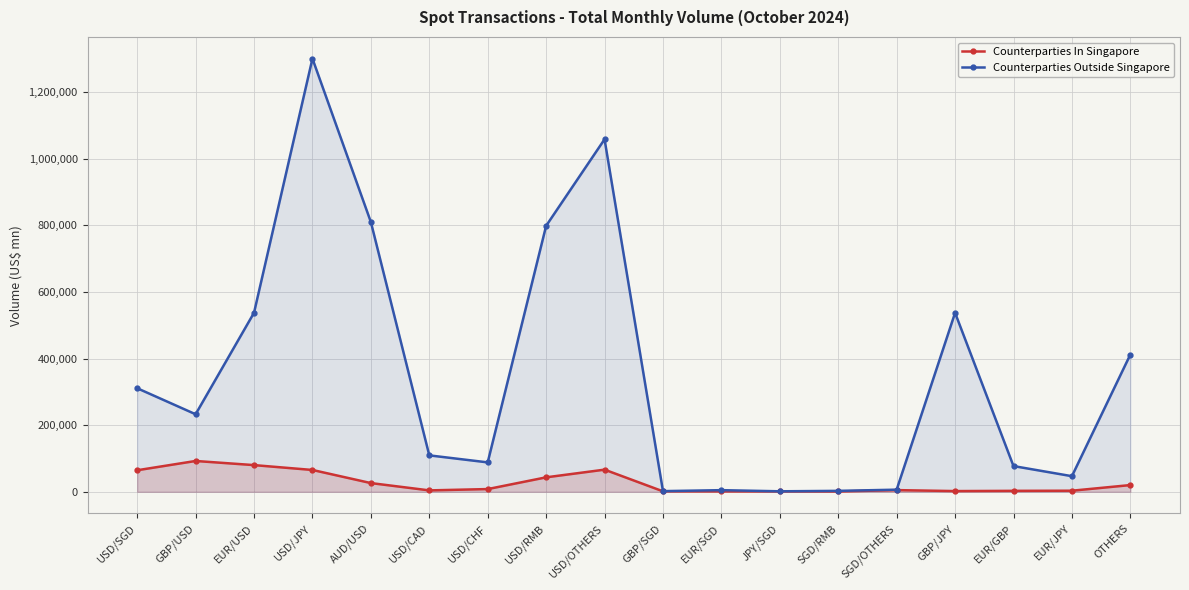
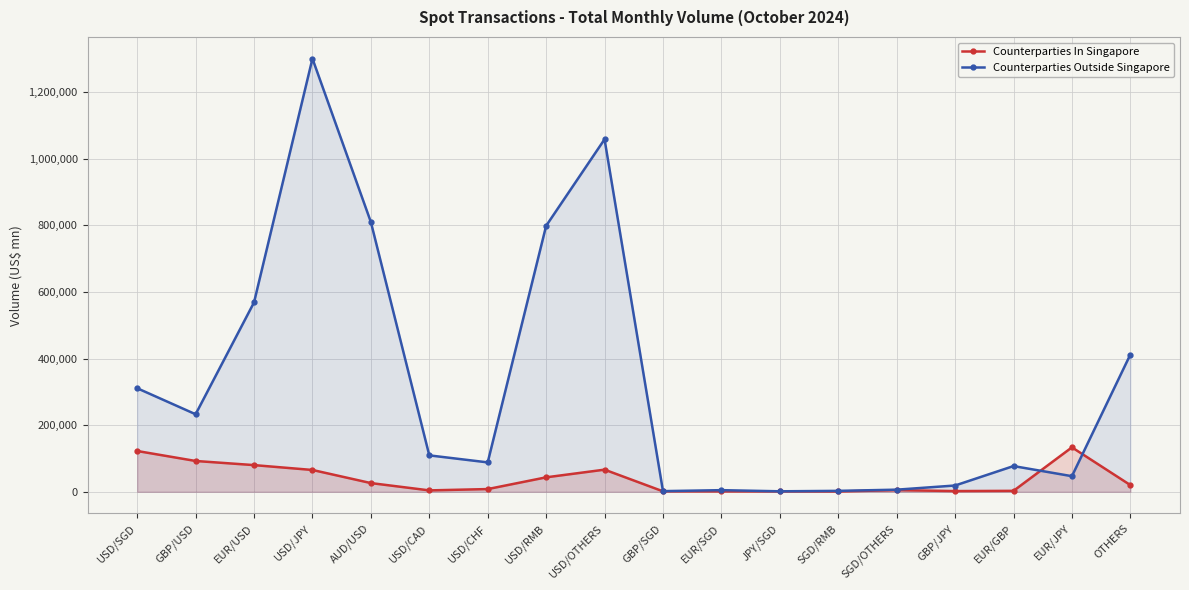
  {
    "Counterparties In Singapore": {
-     "USD/SGD": "60,000",
+     "USD/SGD": "120,000",
      "GBP/USD": "90,000",
      "EUR/USD": "80,000",
      "USD/JPY": "70,000",
      "AUD/USD": "30,000",
      "USD/CAD": "0",
      "USD/CHF": "10,000",
      "USD/RMB": "40,000",
      "USD/OTHERS": "70,000",
      "GBP/JPY": "0",
      "EUR/GBP": "0",
-     "EUR/JPY": "0",
+     "EUR/JPY": "130,000",
      "OTHERS": "20,000"
    },
    "Counterparties Outside Singapore": {
      "USD/SGD": "310,000",
      "GBP/USD": "230,000",
-     "EUR/USD": "540,000",
+     "EUR/USD": "570,000",
      "USD/JPY": "1,300,000",
      "AUD/USD": "810,000",
      "USD/CAD": "110,000",
      "USD/CHF": "90,000",
      "USD/RMB": "800,000",
      "USD/OTHERS": "1,060,000",
-     "GBP/JPY": "540,000",
+     "GBP/JPY": "20,000",
      "EUR/GBP": "80,000",
      "EUR/JPY": "50,000",
      "OTHERS": "410,000"
    }
  }
